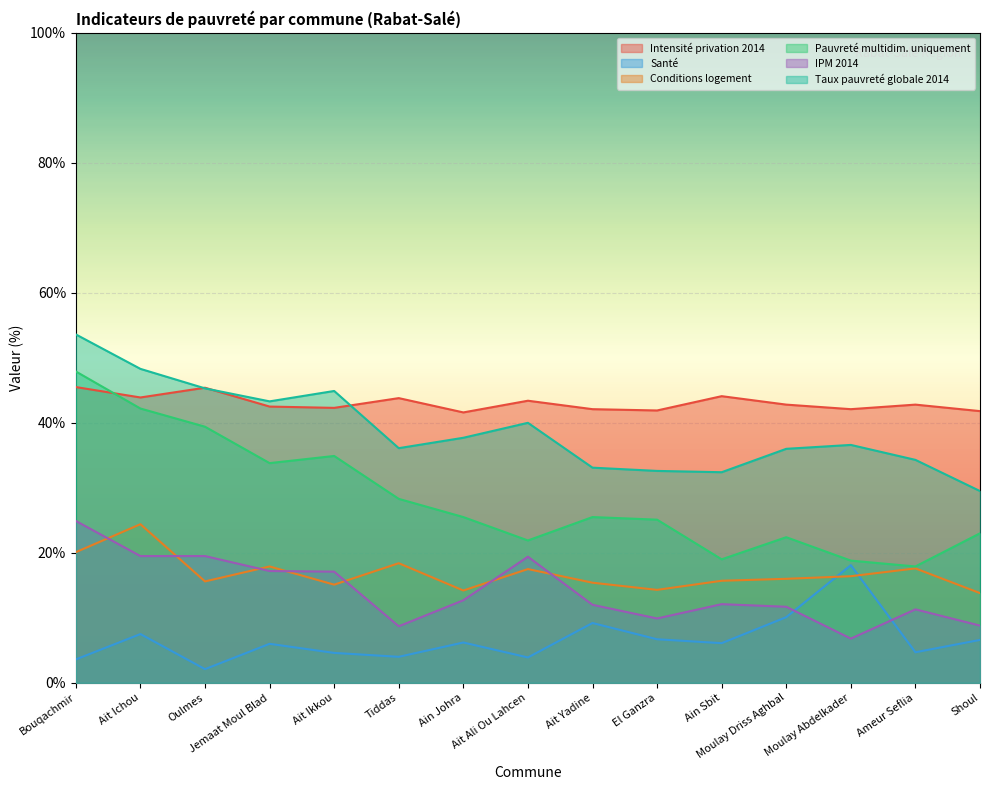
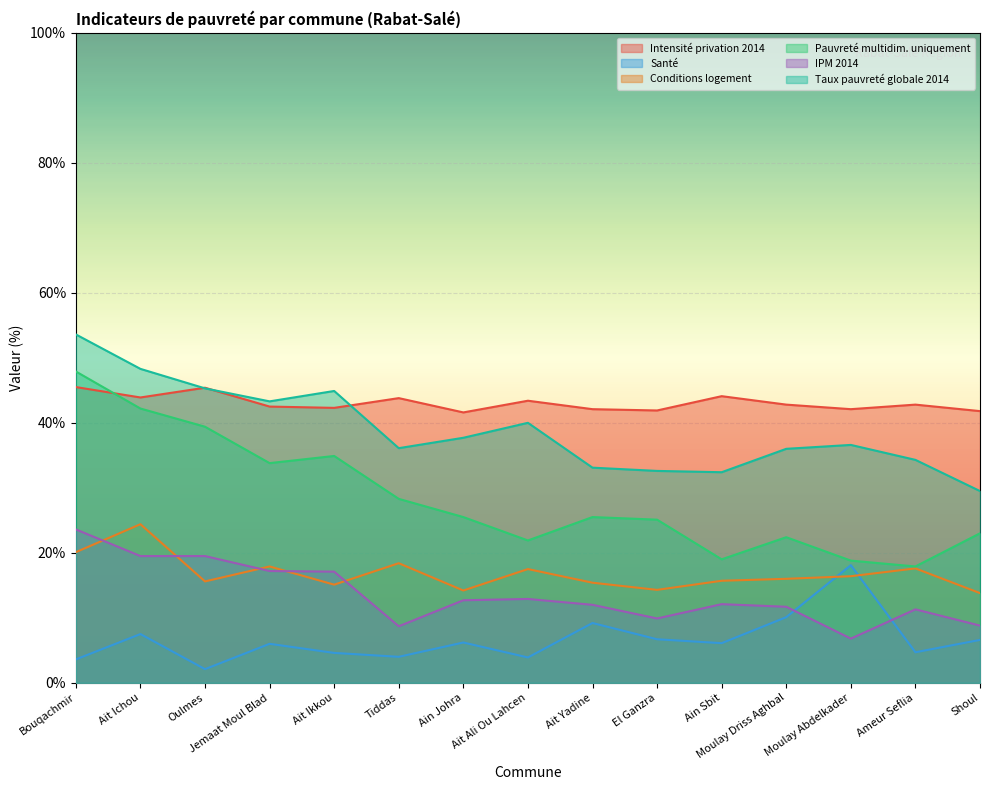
  {
    "IPM 2014": {
-     "Bouqachmir": "25%",
+     "Bouqachmir": "24%",
      "Ait Ichou": "20%",
      "Oulmes": "20%",
      "Jemaat Moul Blad": "17%",
      "Ait Ikkou": "17%",
      "Tiddas": "9%",
      "Ain Johra": "13%",
-     "Ait Ali Ou Lahcen": "19%",
+     "Ait Ali Ou Lahcen": "13%",
      "Ait Yadine": "12%",
      "El Ganzra": "10%",
      "Ain Sbit": "12%",
      "Moulay Driss Aghbal": "12%",
      "Moulay Abdelkader": "7%",
      "Ameur Seflia": "11%",
      "Shoul": "9%"
    }
  }
